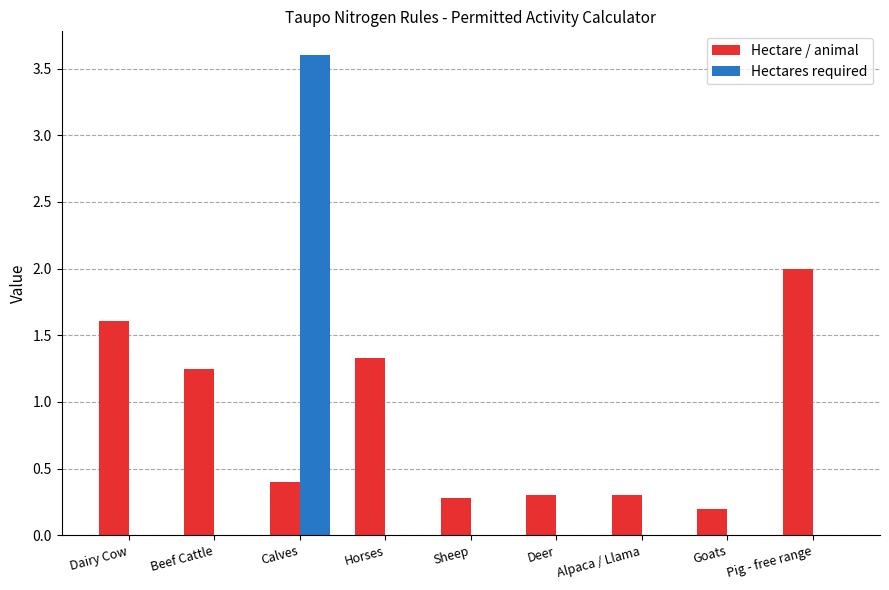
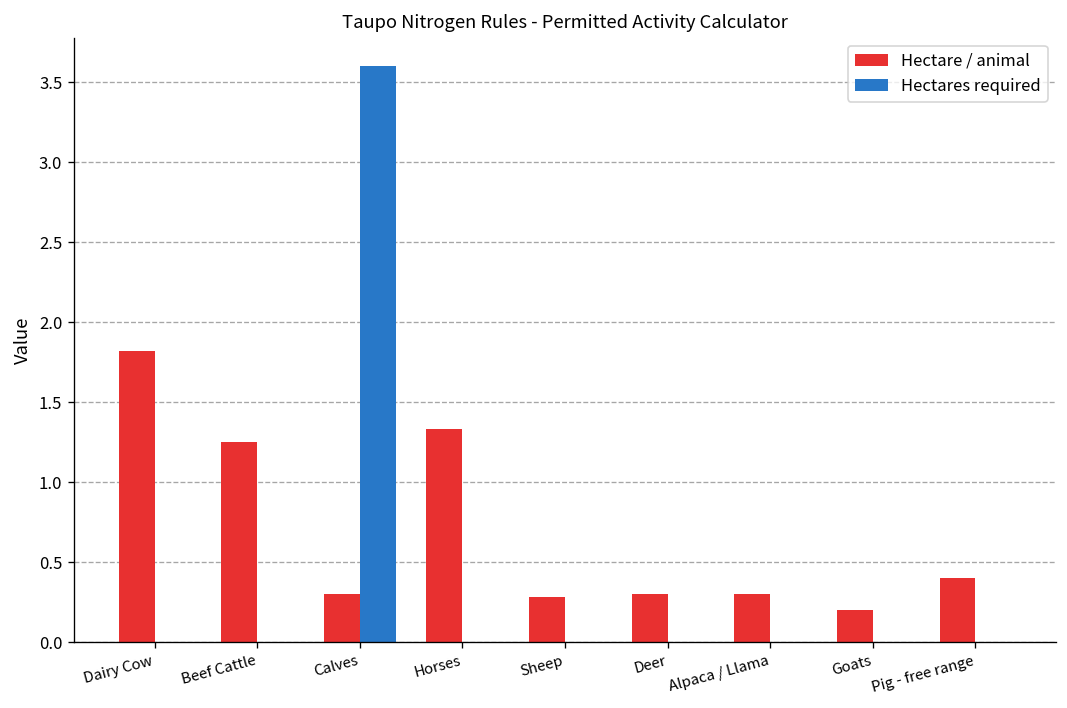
  {
    "Hectare / animal": {
-     "Dairy Cow": 1.61,
+     "Dairy Cow": 1.82,
      "Beef Cattle": 1.25,
-     "Calves": 0.4,
+     "Calves": 0.3,
      "Horses": 1.33,
      "Sheep": 0.28,
      "Deer": 0.30,
      "Alpaca / Llama": 0.30,
      "Goats": 0.20,
-     "Pig - free range": 2.0
+     "Pig - free range": 0.4
    },
    "Hectares required": {
      "Dairy Cow": 0.00,
      "Beef Cattle": 0.00,
      "Calves": 3.60,
      "Horses": 0.00,
      "Sheep": 0.00,
      "Deer": 0.00,
      "Alpaca / Llama": 0.00,
      "Goats": 0.00,
      "Pig - free range": 0.00
    }
  }
